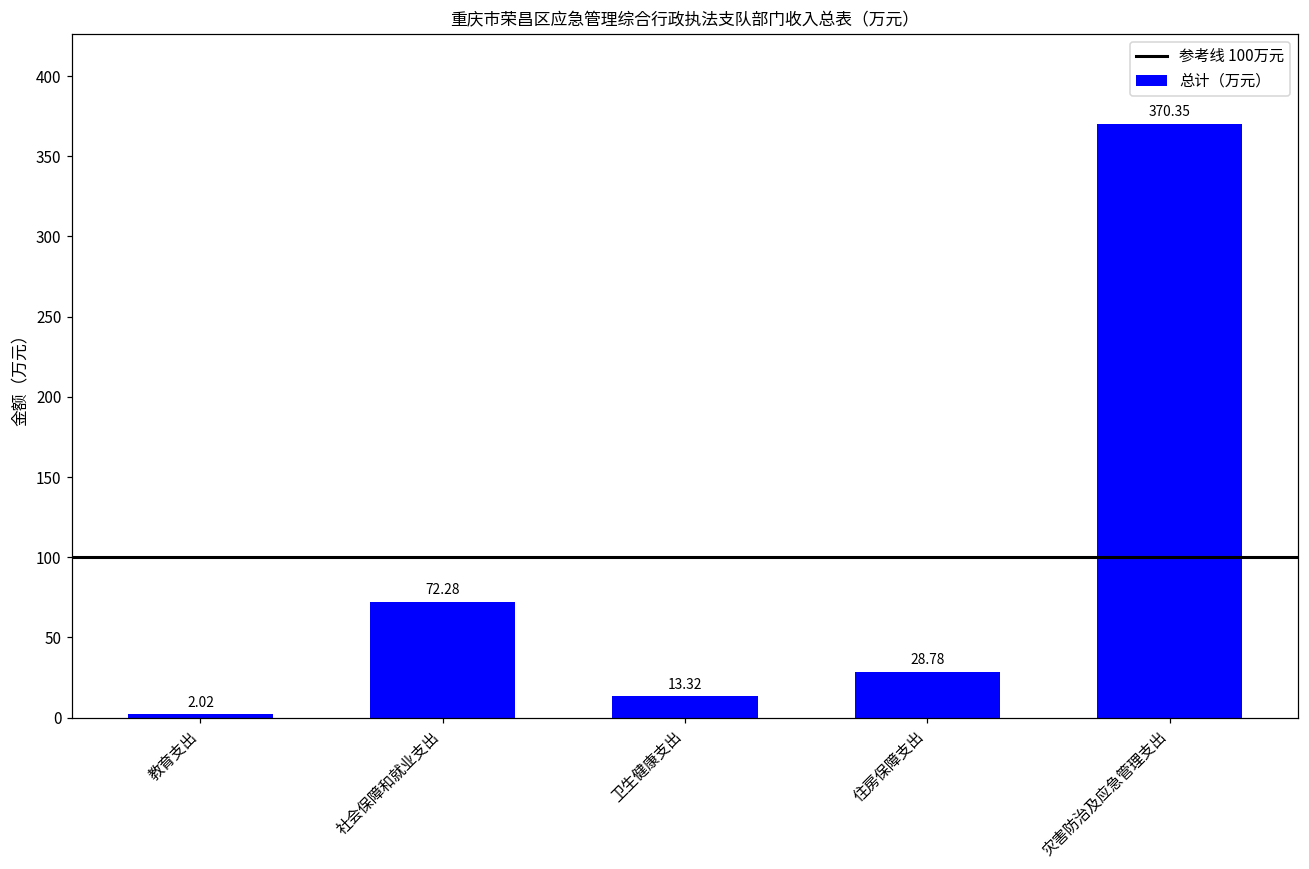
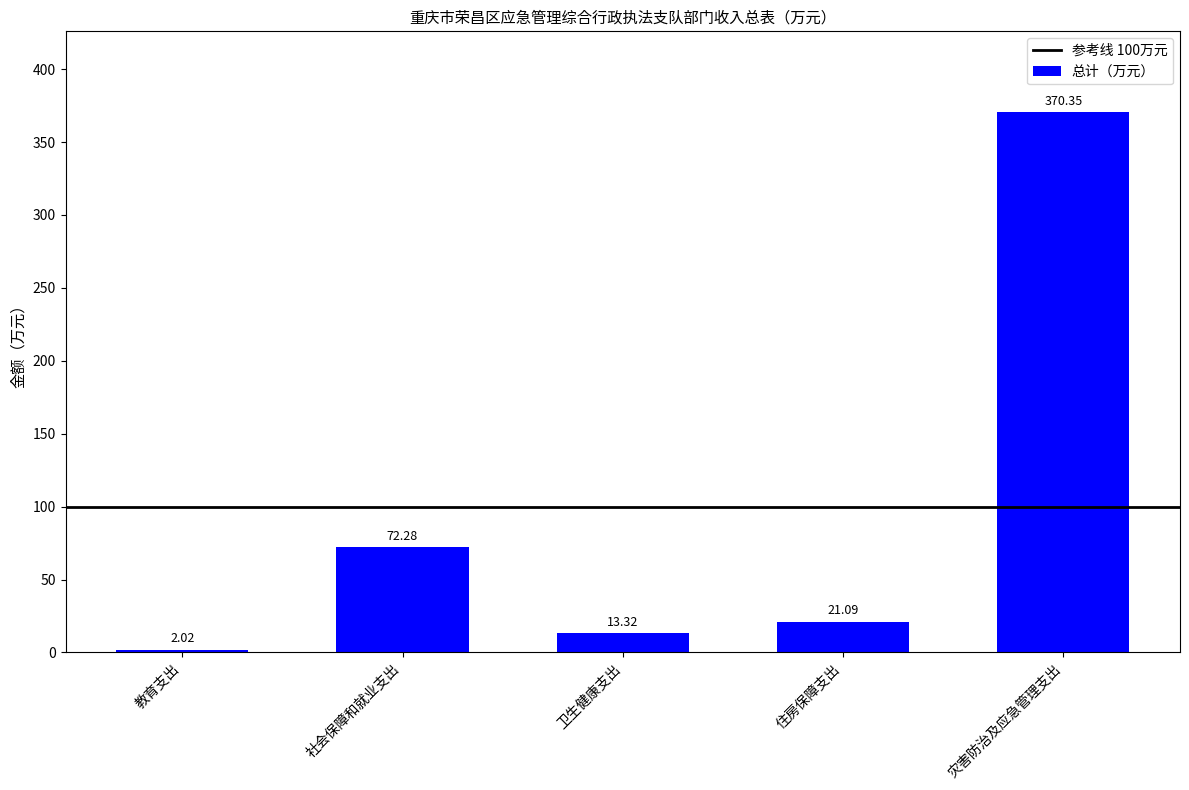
  {
    "教育支出": 2.02,
    "社会保障和就业支出": 72.28,
    "卫生健康支出": 13.32,
-   "住房保障支出": 28.78,
+   "住房保障支出": 21.09,
    "灾害防治及应急管理支出": 370.35
  }
